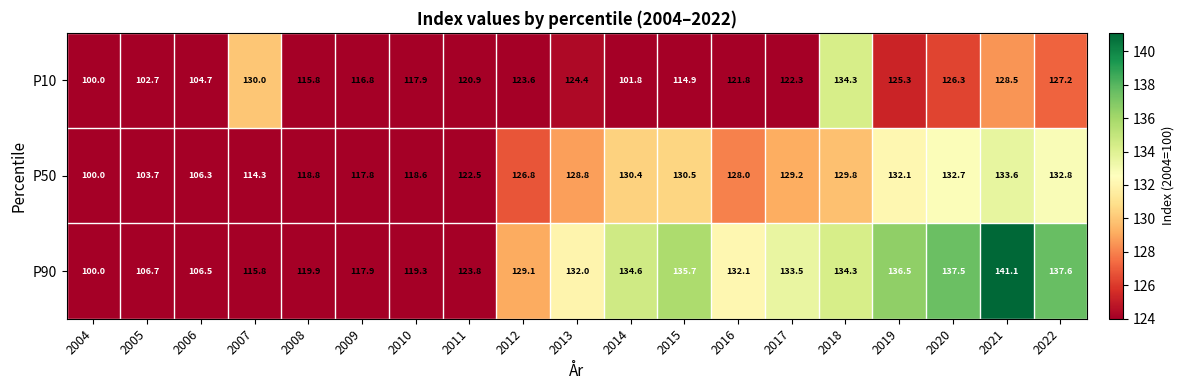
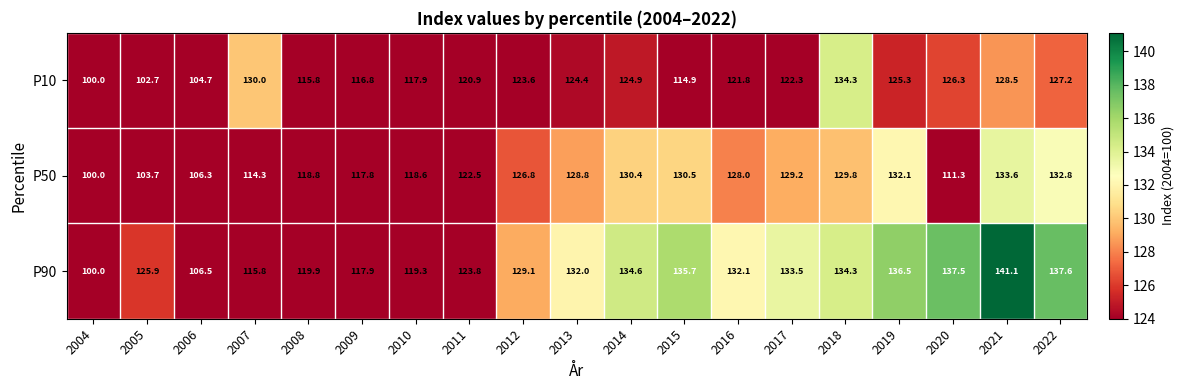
  {
    "P10": {
      "2004": 100.0,
      "2005": 102.7,
      "2006": 104.7,
      "2007": 130.0,
      "2008": 115.8,
      "2009": 116.8,
      "2010": 117.9,
      "2011": 120.9,
      "2012": 123.6,
      "2013": 124.4,
-     "2014": 101.8,
+     "2014": 124.9,
      "2015": 114.9,
      "2016": 121.8,
      "2017": 122.3,
      "2018": 134.3,
      "2019": 125.3,
      "2020": 126.3,
      "2021": 128.5,
      "2022": 127.2
    },
    "P50": {
      "2004": 100.0,
      "2005": 103.7,
      "2006": 106.3,
      "2007": 114.3,
      "2008": 118.8,
      "2009": 117.8,
      "2010": 118.6,
      "2011": 122.5,
      "2012": 126.8,
      "2013": 128.8,
      "2014": 130.4,
      "2015": 130.5,
      "2016": 128.0,
      "2017": 129.2,
      "2018": 129.8,
      "2019": 132.1,
-     "2020": 132.7,
+     "2020": 111.3,
      "2021": 133.6,
      "2022": 132.8
    },
    "P90": {
      "2004": 100.0,
-     "2005": 106.7,
+     "2005": 125.9,
      "2006": 106.5,
      "2007": 115.8,
      "2008": 119.9,
      "2009": 117.9,
      "2010": 119.3,
      "2011": 123.8,
      "2012": 129.1,
      "2013": 132.0,
      "2014": 134.6,
      "2015": 135.7,
      "2016": 132.1,
      "2017": 133.5,
      "2018": 134.3,
      "2019": 136.5,
      "2020": 137.5,
      "2021": 141.1,
      "2022": 137.6
    }
  }
